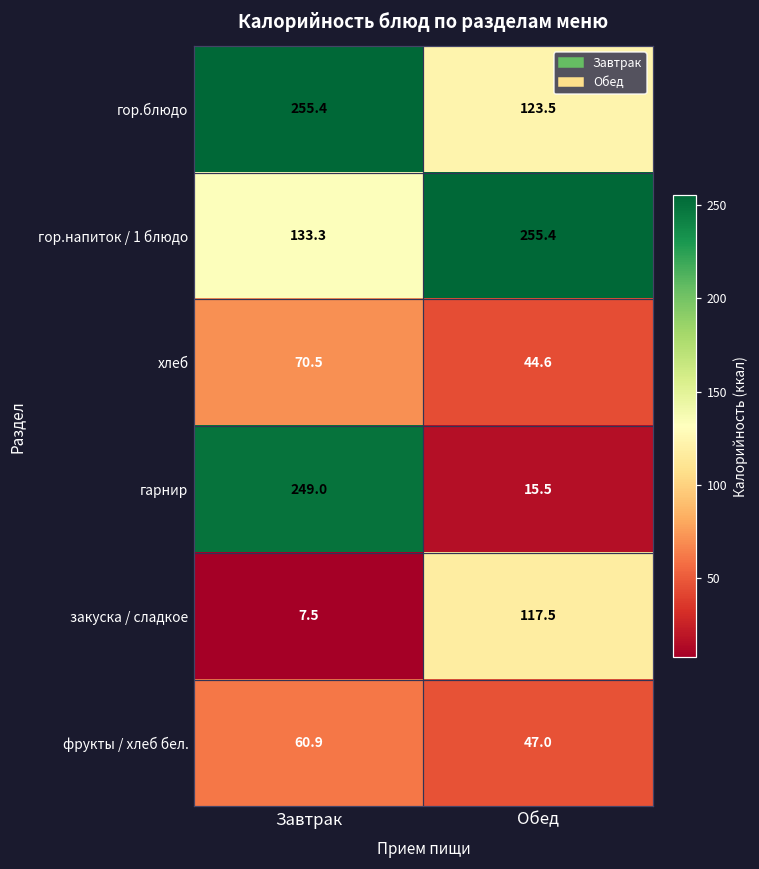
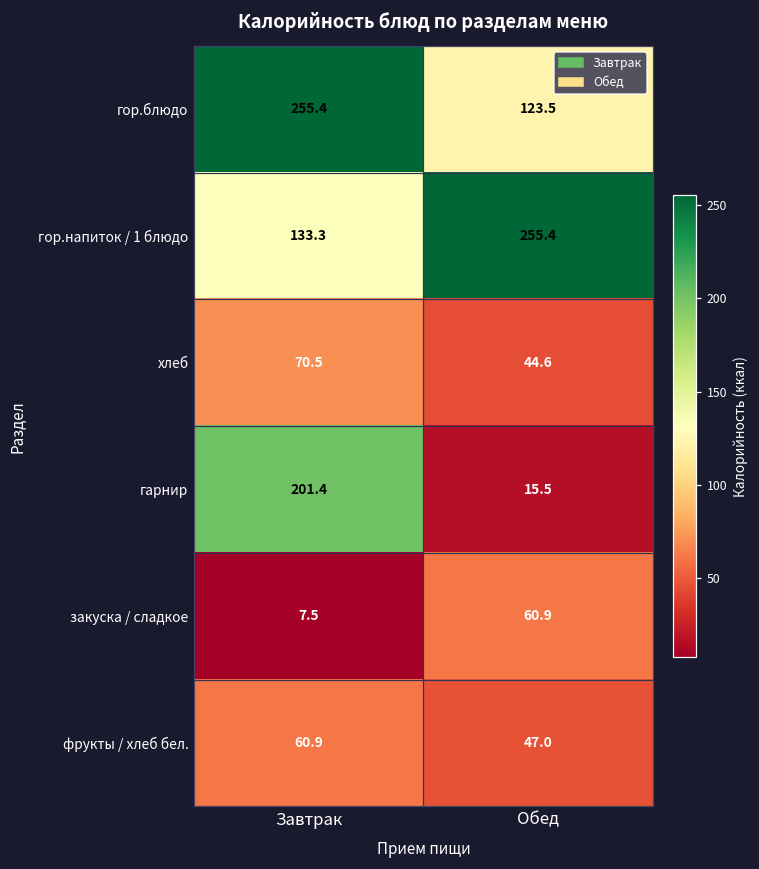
  {
    "гор.блюдо": {
      "Завтрак": 255.4,
      "Обед": 123.5
    },
    "гор.напиток / 1 блюдо": {
      "Завтрак": 133.3,
      "Обед": 255.4
    },
    "хлеб": {
      "Завтрак": 70.5,
      "Обед": 44.6
    },
    "гарнир": {
-     "Завтрак": 249.0,
+     "Завтрак": 201.4,
      "Обед": 15.5
    },
    "закуска / сладкое": {
      "Завтрак": 7.5,
-     "Обед": 117.5
+     "Обед": 60.9
    },
    "фрукты / хлеб бел.": {
      "Завтрак": 60.9,
      "Обед": 47.0
    }
  }
